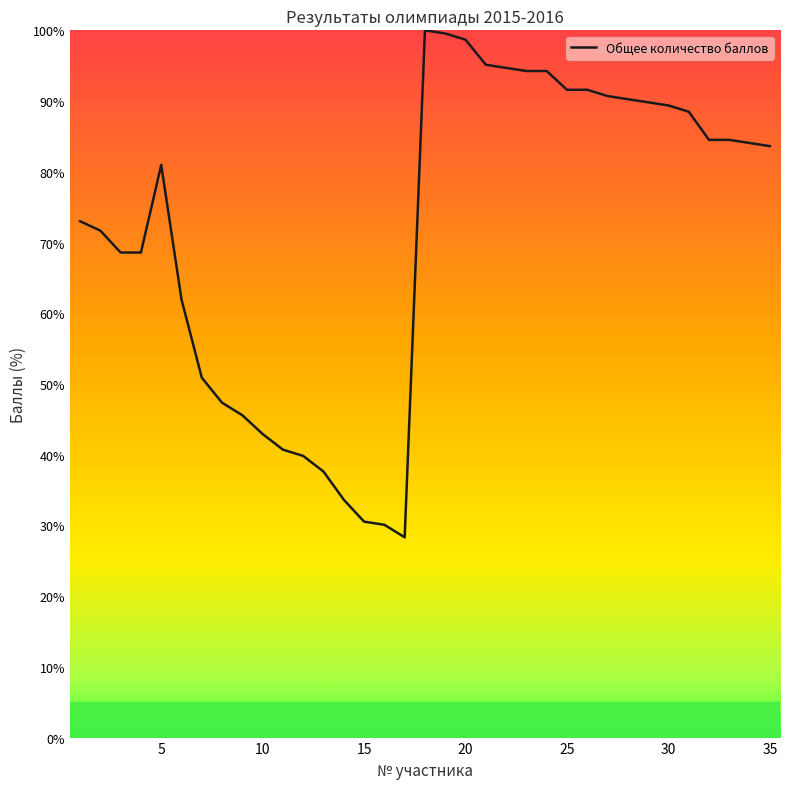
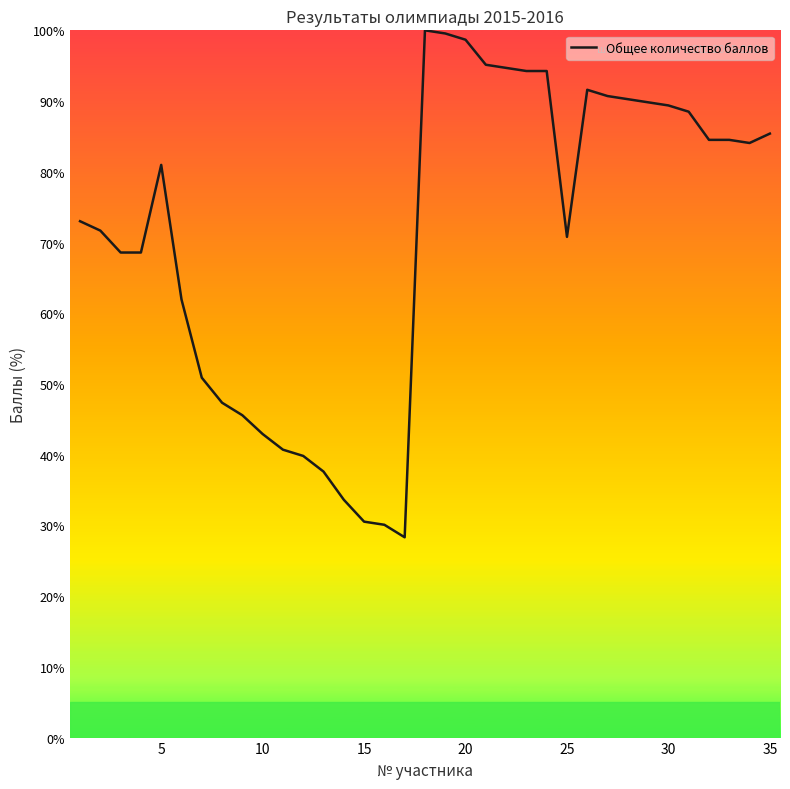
  {
    "5": "81%",
    "10": "43%",
    "15": "31%",
    "20": "99%",
-   "25": "92%",
+   "25": "71%",
    "30": "89%",
-   "35": "84%"
+   "35": "85%"
  }
